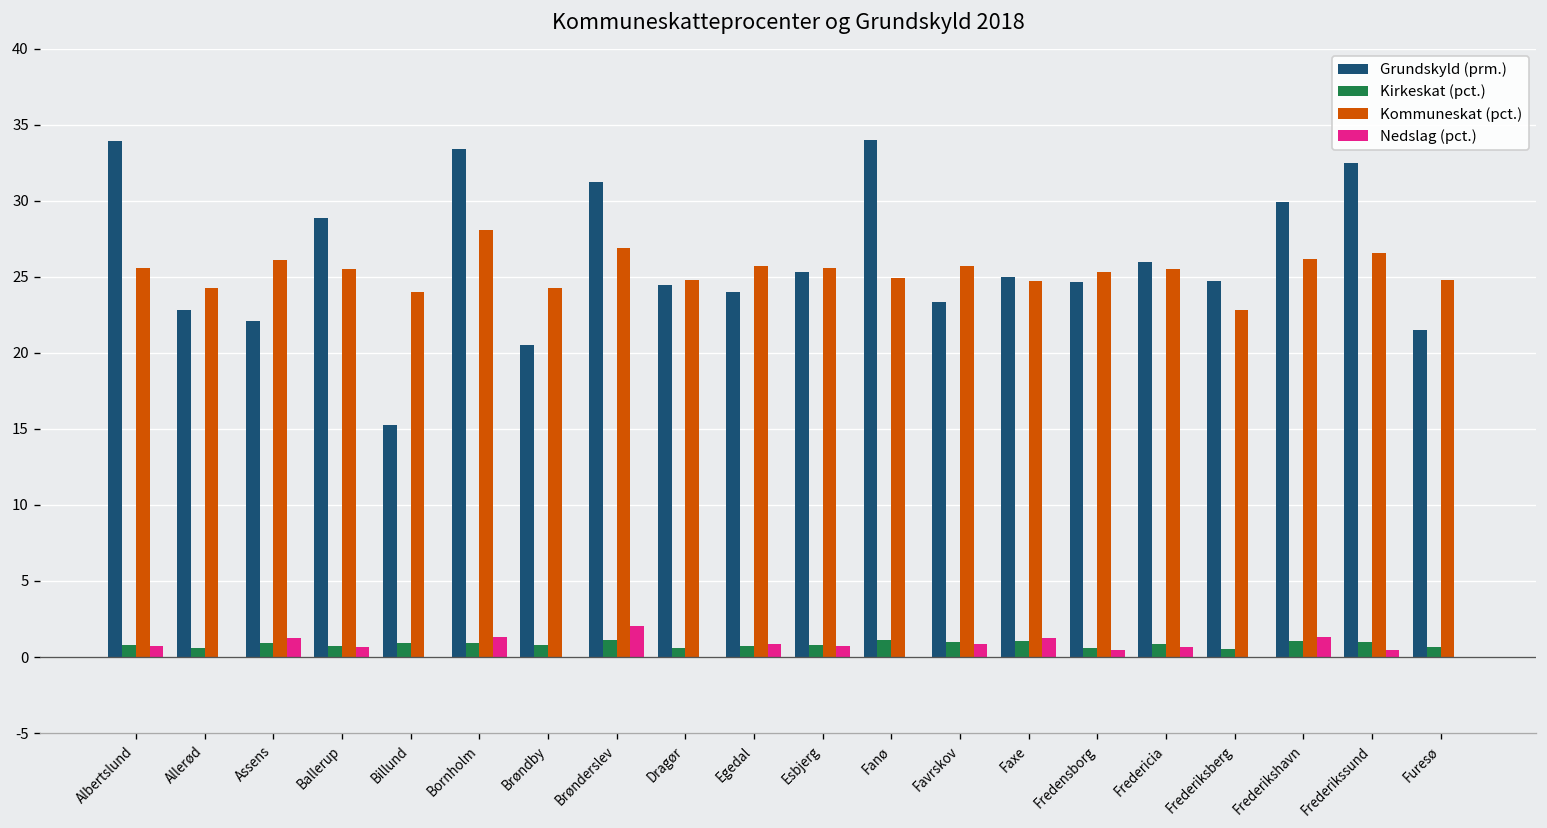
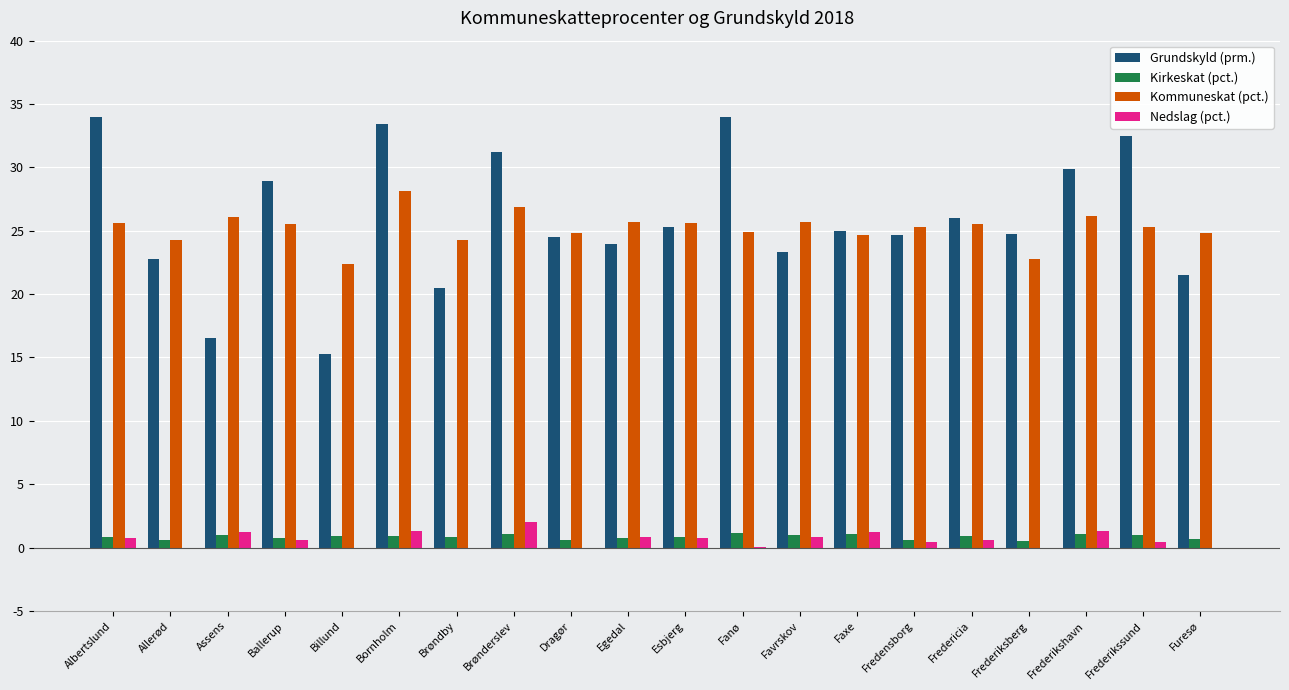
  {
    "Grundskyld (prm.)": {
      "Albertslund": 33.9,
      "Allerød": 22.8,
-     "Assens": 22.1,
+     "Assens": 16.6,
      "Ballerup": 28.9,
      "Billund": 15.3,
      "Bornholm": 33.4,
      "Brøndby": 20.5,
      "Brønderslev": 31.2,
      "Dragør": 24.5,
      "Egedal": 24.0,
      "Esbjerg": 25.3,
      "Fanø": 34.0,
      "Favrskov": 23.3,
      "Faxe": 25.0,
      "Fredensborg": 24.7,
      "Fredericia": 26.0,
      "Frederiksberg": 24.8,
      "Frederikshavn": 29.9,
      "Frederikssund": 32.5,
      "Furesø": 21.5
    },
    "Kirkeskat (pct.)": {
      "Albertslund": 0.8,
      "Allerød": 0.6,
      "Assens": 1.0,
      "Ballerup": 0.7,
      "Billund": 0.9,
      "Bornholm": 0.9,
      "Brøndby": 0.8,
      "Brønderslev": 1.1,
      "Dragør": 0.6,
      "Egedal": 0.8,
      "Esbjerg": 0.8,
      "Fanø": 1.1,
      "Favrskov": 1.0,
      "Faxe": 1.1,
      "Fredensborg": 0.6,
      "Fredericia": 0.9,
      "Frederiksberg": 0.5,
      "Frederikshavn": 1.0,
      "Frederikssund": 1.0,
      "Furesø": 0.7
    },
    "Kommuneskat (pct.)": {
      "Albertslund": 25.6,
      "Allerød": 24.3,
      "Assens": 26.1,
      "Ballerup": 25.5,
-     "Billund": 24.0,
+     "Billund": 22.4,
      "Bornholm": 28.1,
      "Brøndby": 24.3,
      "Brønderslev": 26.9,
      "Dragør": 24.8,
      "Egedal": 25.7,
      "Esbjerg": 25.6,
      "Fanø": 24.9,
      "Favrskov": 25.7,
      "Faxe": 24.7,
      "Fredensborg": 25.3,
      "Fredericia": 25.5,
      "Frederiksberg": 22.8,
      "Frederikshavn": 26.2,
-     "Frederikssund": 26.6,
+     "Frederikssund": 25.3,
      "Furesø": 24.8
    },
    "Nedslag (pct.)": {
      "Albertslund": 0.7,
      "Allerød": 0.0,
      "Assens": 1.2,
      "Ballerup": 0.6,
      "Billund": 0.0,
      "Bornholm": 1.3,
      "Brøndby": 0.0,
      "Brønderslev": 2.0,
      "Dragør": 0.0,
      "Egedal": 0.8,
      "Esbjerg": 0.7,
      "Favrskov": 0.8,
      "Faxe": 1.2,
      "Fredensborg": 0.4,
      "Fredericia": 0.6,
      "Frederiksberg": 0.0,
      "Frederikshavn": 1.3,
      "Frederikssund": 0.4,
      "Furesø": 0.0
    }
  }
